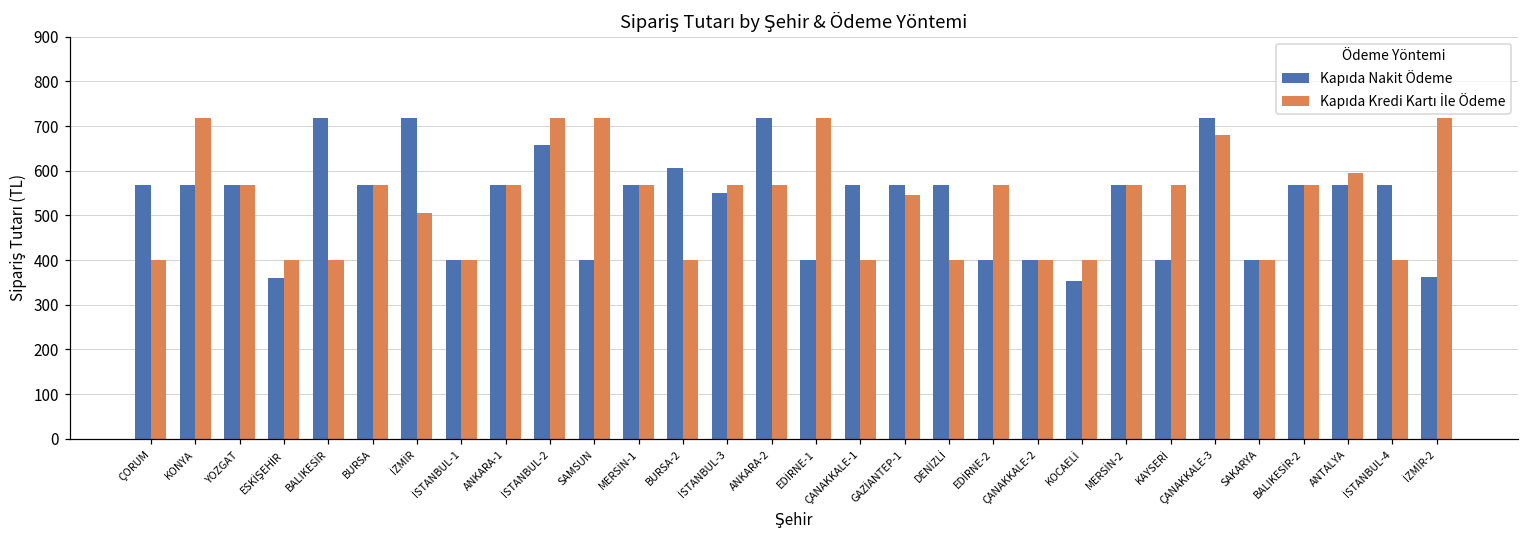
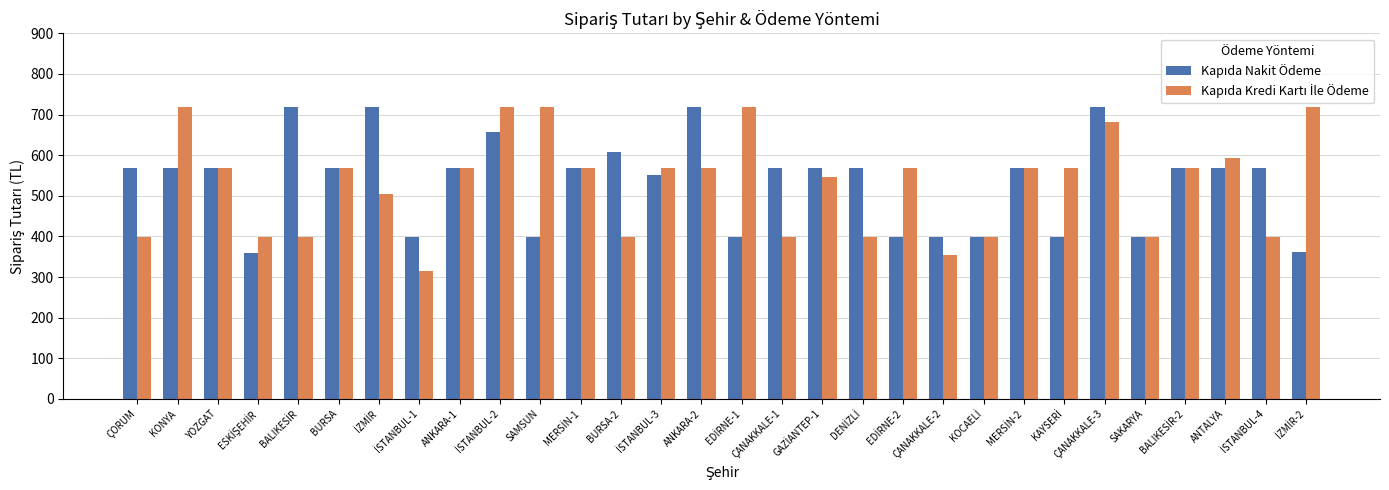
  {
    "Kapıda Nakit Ödeme": {
      "ÇORUM": 570,
      "KONYA": 570,
      "YOZGAT": 570,
      "ESKİŞEHİR": 360,
      "BALIKESİR": 720,
      "BURSA": 570,
      "İZMİR": 720,
      "İSTANBUL-1": 400,
      "ANKARA-1": 570,
      "İSTANBUL-2": 660,
      "SAMSUN": 400,
      "MERSİN-1": 570,
      "BURSA-2": 610,
      "İSTANBUL-3": 550,
      "ANKARA-2": 720,
      "EDİRNE-1": 400,
      "ÇANAKKALE-1": 570,
      "GAZİANTEP-1": 570,
      "DENİZLİ": 570,
      "EDİRNE-2": 400,
      "ÇANAKKALE-2": 400,
-     "KOCAELİ": 350,
+     "KOCAELİ": 400,
      "MERSİN-2": 570,
      "KAYSERİ": 400,
      "ÇANAKKALE-3": 720,
      "SAKARYA": 400,
      "BALIKESİR-2": 570,
      "ANTALYA": 570,
      "İSTANBUL-4": 570,
      "İZMİR-2": 360
    },
    "Kapıda Kredi Kartı İle Ödeme": {
      "ÇORUM": 400,
      "KONYA": 720,
      "YOZGAT": 570,
      "ESKİŞEHİR": 400,
      "BALIKESİR": 400,
      "BURSA": 570,
      "İZMİR": 500,
-     "İSTANBUL-1": 400,
+     "İSTANBUL-1": 320,
      "ANKARA-1": 570,
      "İSTANBUL-2": 720,
      "SAMSUN": 720,
      "MERSİN-1": 570,
      "BURSA-2": 400,
      "İSTANBUL-3": 570,
      "ANKARA-2": 570,
      "EDİRNE-1": 720,
      "ÇANAKKALE-1": 400,
      "GAZİANTEP-1": 550,
      "DENİZLİ": 400,
      "EDİRNE-2": 570,
-     "ÇANAKKALE-2": 400,
+     "ÇANAKKALE-2": 360,
      "KOCAELİ": 400,
      "MERSİN-2": 570,
      "KAYSERİ": 570,
      "ÇANAKKALE-3": 680,
      "SAKARYA": 400,
      "BALIKESİR-2": 570,
      "ANTALYA": 590,
      "İSTANBUL-4": 400,
      "İZMİR-2": 720
    }
  }
